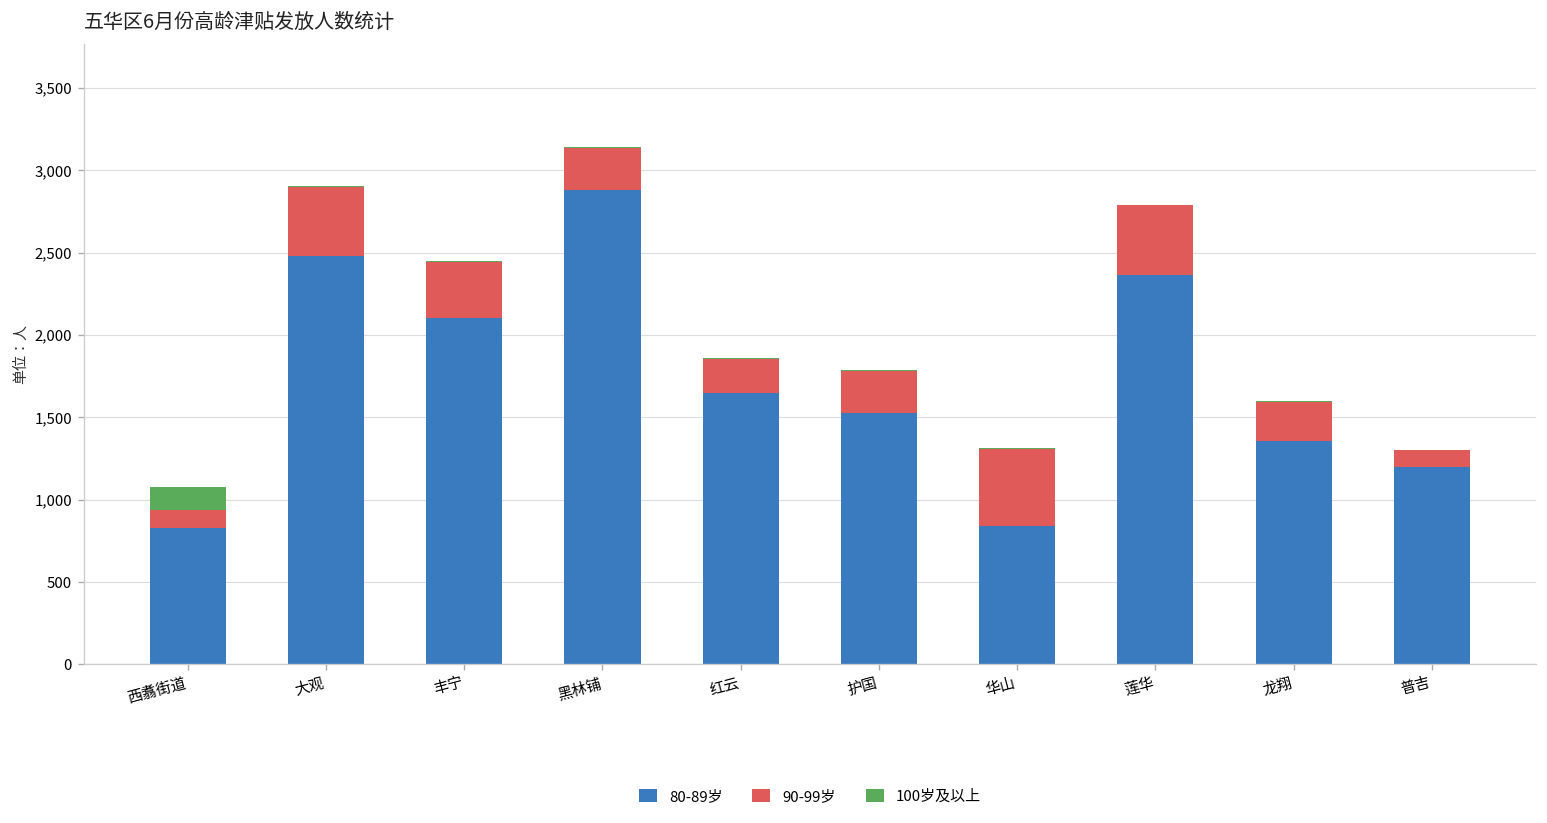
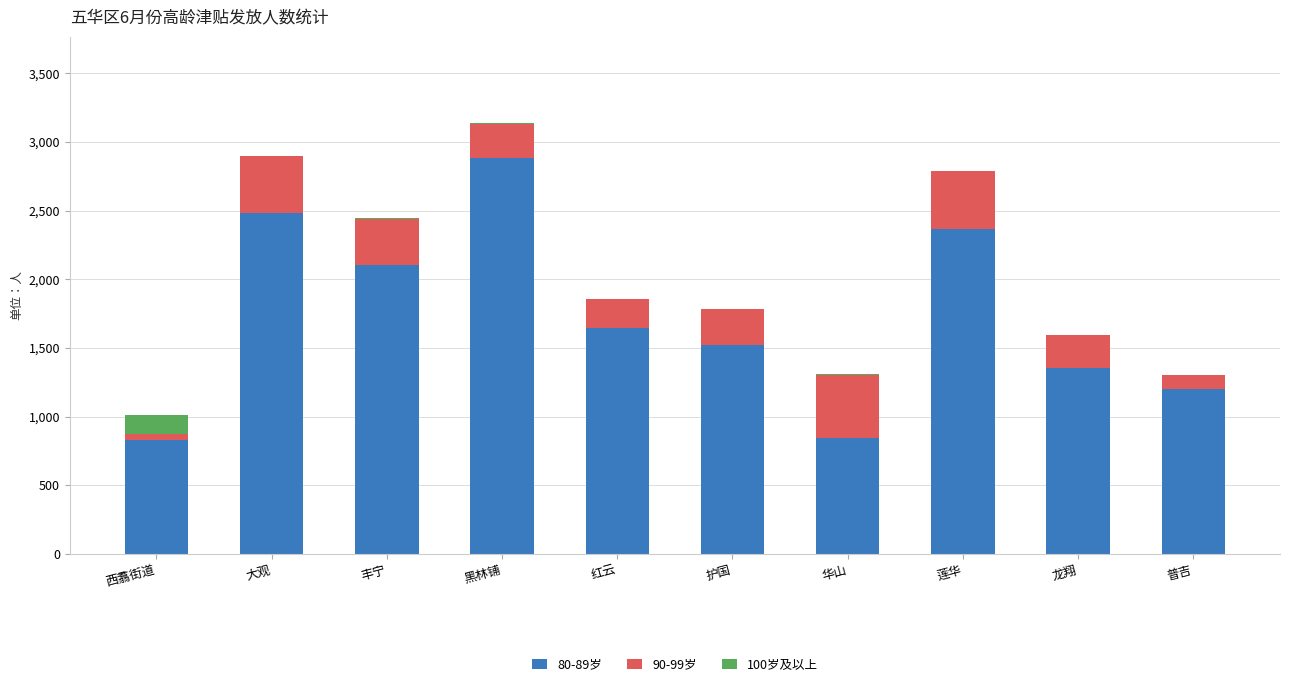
  {
    "80-89岁": {
      "西翥街道": "830",
      "大观": "2,480",
      "丰宁": "2,100",
      "黑林铺": "2,880",
      "红云": "1,650",
      "护国": "1,520",
      "华山": "840",
      "莲华": "2,370",
      "龙翔": "1,360",
      "普吉": "1,200"
    },
    "90-99岁": {
-     "西翥街道": "110",
+     "西翥街道": "50",
      "大观": "420",
      "丰宁": "340",
      "黑林铺": "250",
      "红云": "210",
      "护国": "260",
      "华山": "460",
      "莲华": "420",
      "龙翔": "240",
      "普吉": "100"
    },
    "100岁及以上": {
      "西翥街道": "140"
    }
  }
